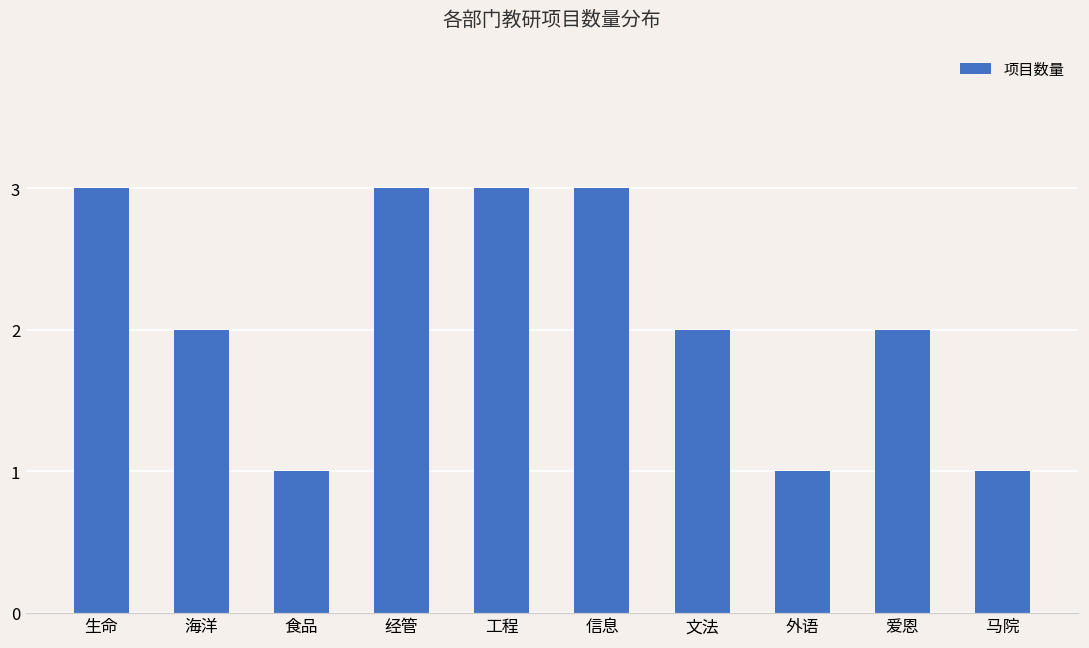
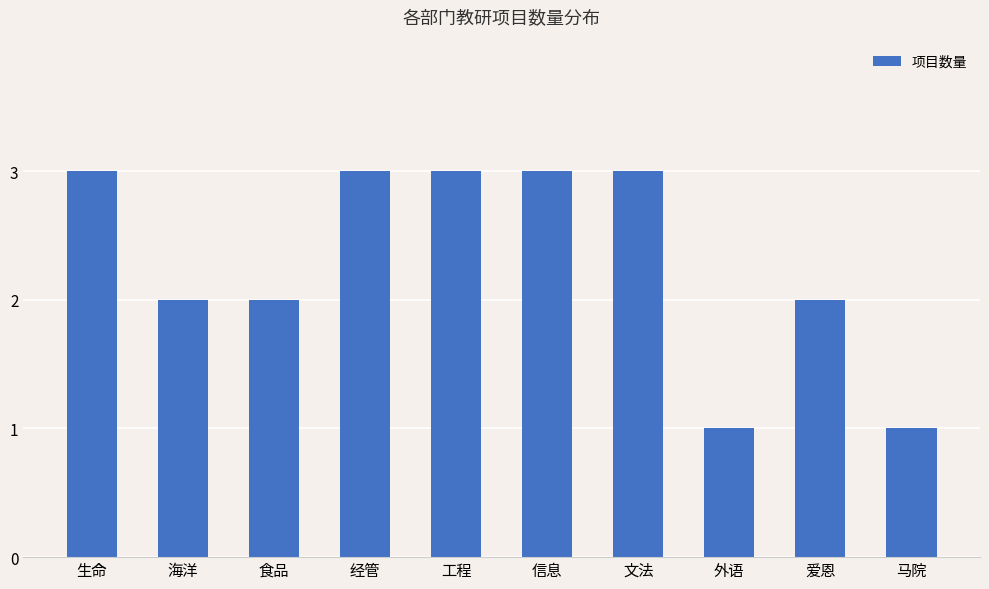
  {
    "生命": 3,
    "海洋": 2,
-   "食品": 1,
+   "食品": 2,
    "经管": 3,
    "工程": 3,
    "信息": 3,
-   "文法": 2,
+   "文法": 3,
    "外语": 1,
    "爱恩": 2,
    "马院": 1
  }
